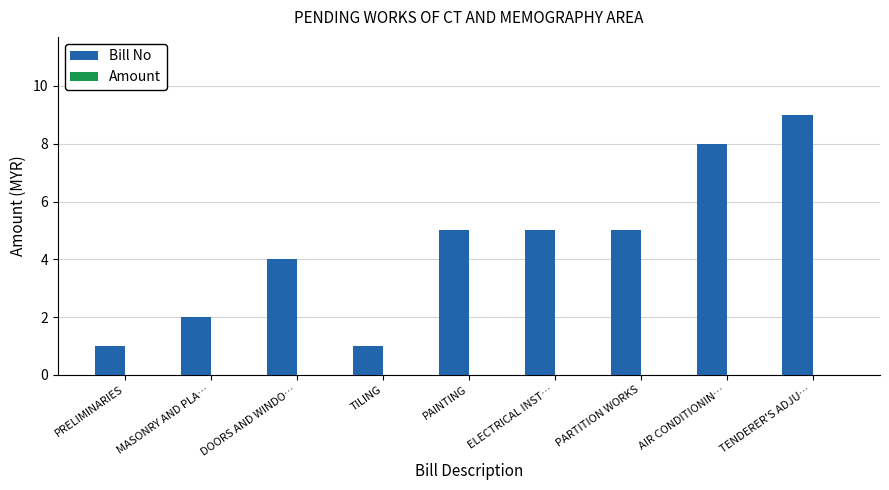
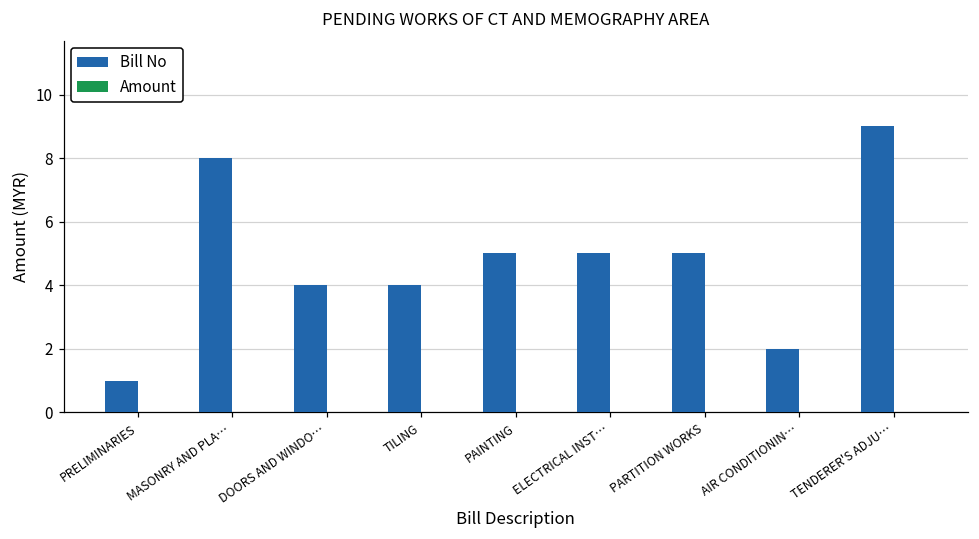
  {
    "Bill No": {
      "PRELIMINARIES": 1,
-     "MASONRY AND PLA…": 2,
+     "MASONRY AND PLA…": 8,
      "DOORS AND WINDO…": 4,
-     "TILING": 1,
+     "TILING": 4,
      "PAINTING": 5,
      "ELECTRICAL INST…": 5,
      "PARTITION WORKS": 5,
-     "AIR CONDITIONIN…": 8,
+     "AIR CONDITIONIN…": 2,
      "TENDERER'S ADJU…": 9
    },
    "Amount": {
      "PRELIMINARIES": 0,
      "MASONRY AND PLA…": 0,
      "DOORS AND WINDO…": 0,
      "TILING": 0,
      "PAINTING": 0,
      "ELECTRICAL INST…": 0,
      "PARTITION WORKS": 0,
      "AIR CONDITIONIN…": 0,
      "TENDERER'S ADJU…": 0
    }
  }
